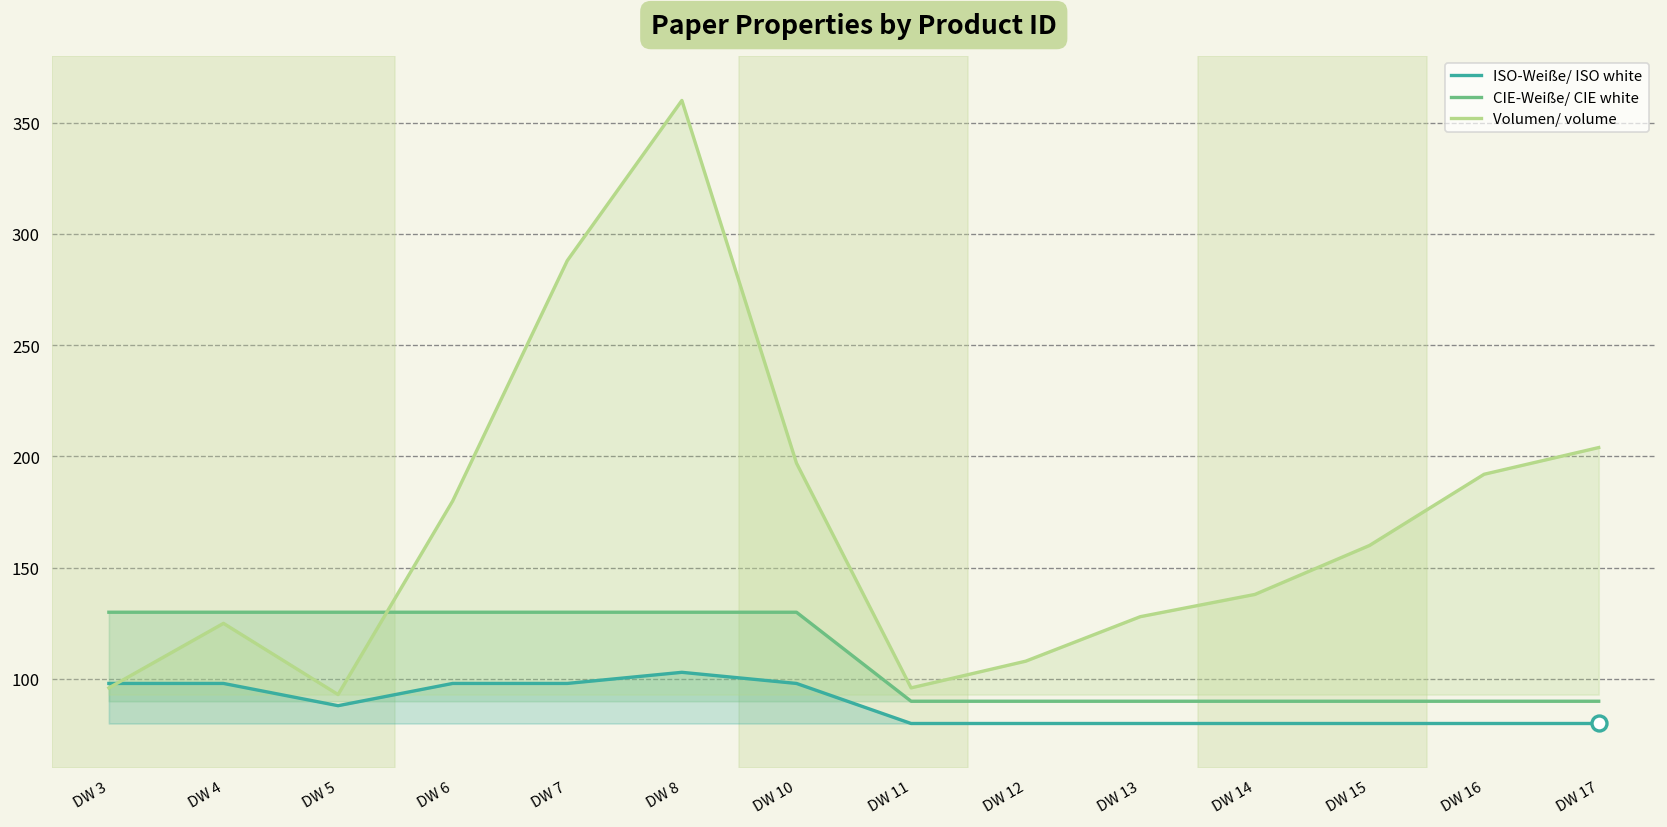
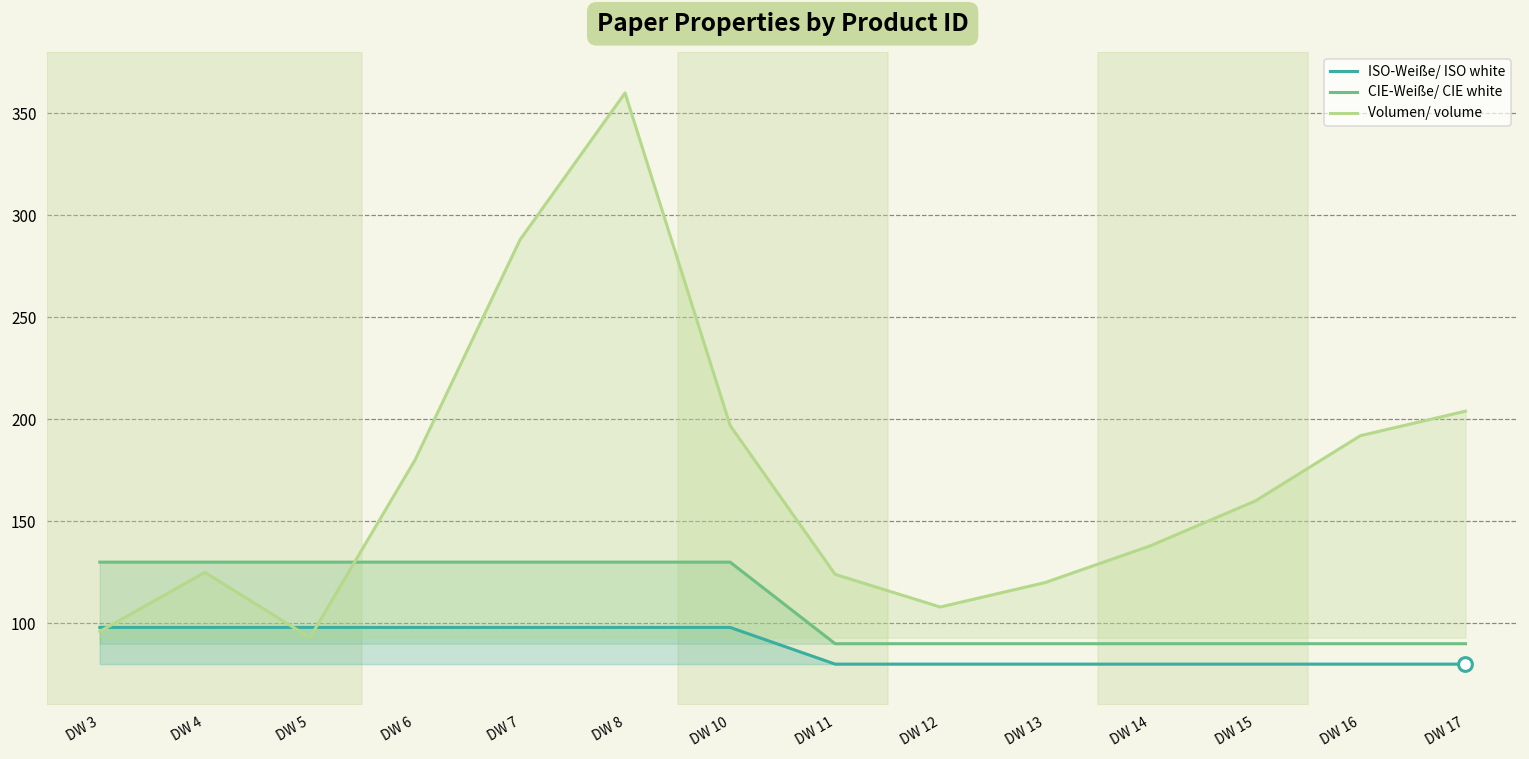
  {
    "ISO-Weiße/ ISO white": {
      "DW 3": 98,
      "DW 4": 98,
-     "DW 5": 88,
+     "DW 5": 98,
      "DW 6": 98,
      "DW 7": 98,
-     "DW 8": 103,
+     "DW 8": 98,
      "DW 10": 98,
      "DW 11": 80,
      "DW 12": 80,
      "DW 13": 80,
      "DW 14": 80,
      "DW 15": 80,
      "DW 16": 80
    },
    "CIE-Weiße/ CIE white": {
      "DW 3": 130,
      "DW 4": 130,
      "DW 5": 130,
      "DW 6": 130,
      "DW 7": 130,
      "DW 8": 130,
      "DW 10": 130,
      "DW 11": 90,
      "DW 12": 90,
      "DW 13": 90,
      "DW 14": 90,
      "DW 15": 90,
      "DW 16": 90,
      "DW 17": 90
    },
    "Volumen/ volume": {
      "DW 3": 96,
      "DW 4": 125,
      "DW 5": 93,
      "DW 6": 180,
      "DW 7": 288,
      "DW 8": 360,
      "DW 10": 197,
-     "DW 11": 96,
+     "DW 11": 124,
      "DW 12": 108,
-     "DW 13": 128,
+     "DW 13": 120,
      "DW 14": 138,
      "DW 15": 160,
      "DW 16": 192,
      "DW 17": 204
    }
  }
